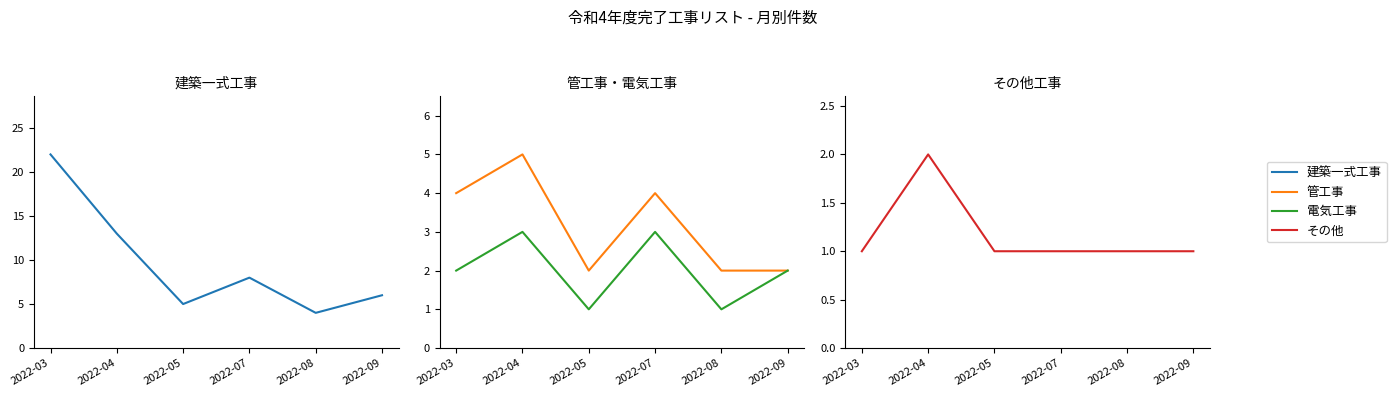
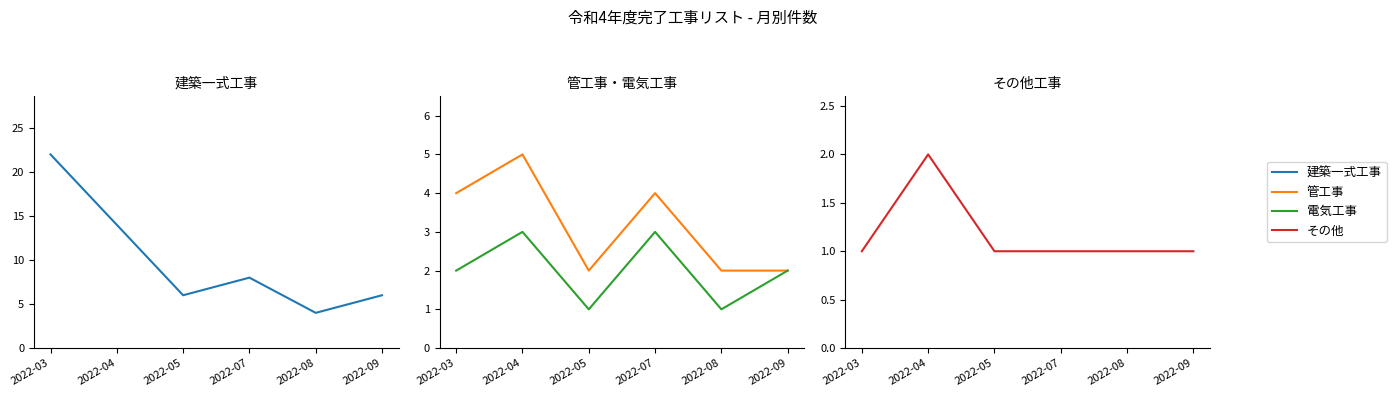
  {
    "建築一式工事": {
      "2022-03": 22,
-     "2022-04": 13,
-     "2022-05": 5,
+     "2022-04": 14,
+     "2022-05": 6,
      "2022-07": 8,
      "2022-08": 4,
      "2022-09": 6
    },
    "管工事・電気工事": {
      "管工事": {
        "2022-03": 4.0,
        "2022-04": 5.0,
        "2022-05": 2.0,
        "2022-07": 4.0,
        "2022-08": 2.0
      },
      "電気工事": {
        "2022-03": 2.0,
        "2022-04": 3.0,
        "2022-05": 1.0,
        "2022-07": 3.0,
        "2022-08": 1.0
      }
    },
    "その他工事": {
      "2022-03": 1.0,
      "2022-04": 2.0,
      "2022-05": 1.0,
      "2022-07": 1.0,
      "2022-08": 1.0,
      "2022-09": 1.0
    }
  }
